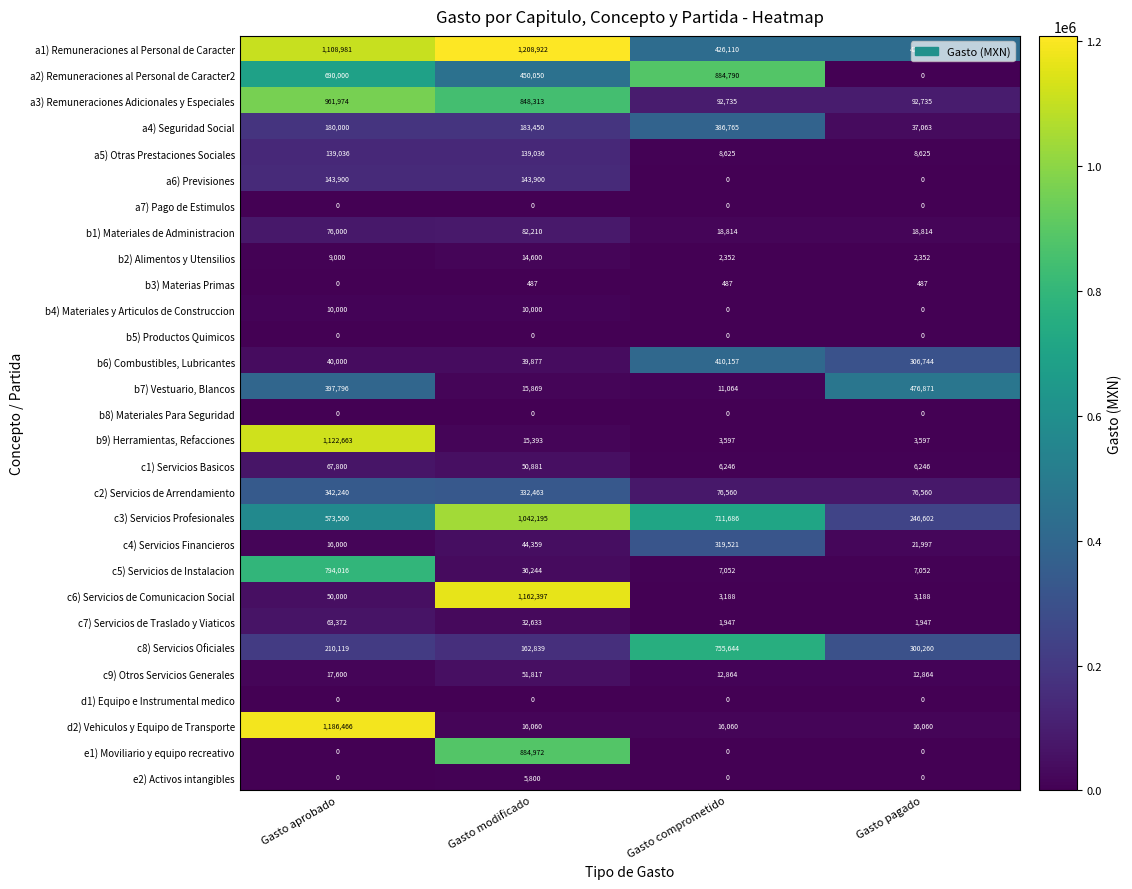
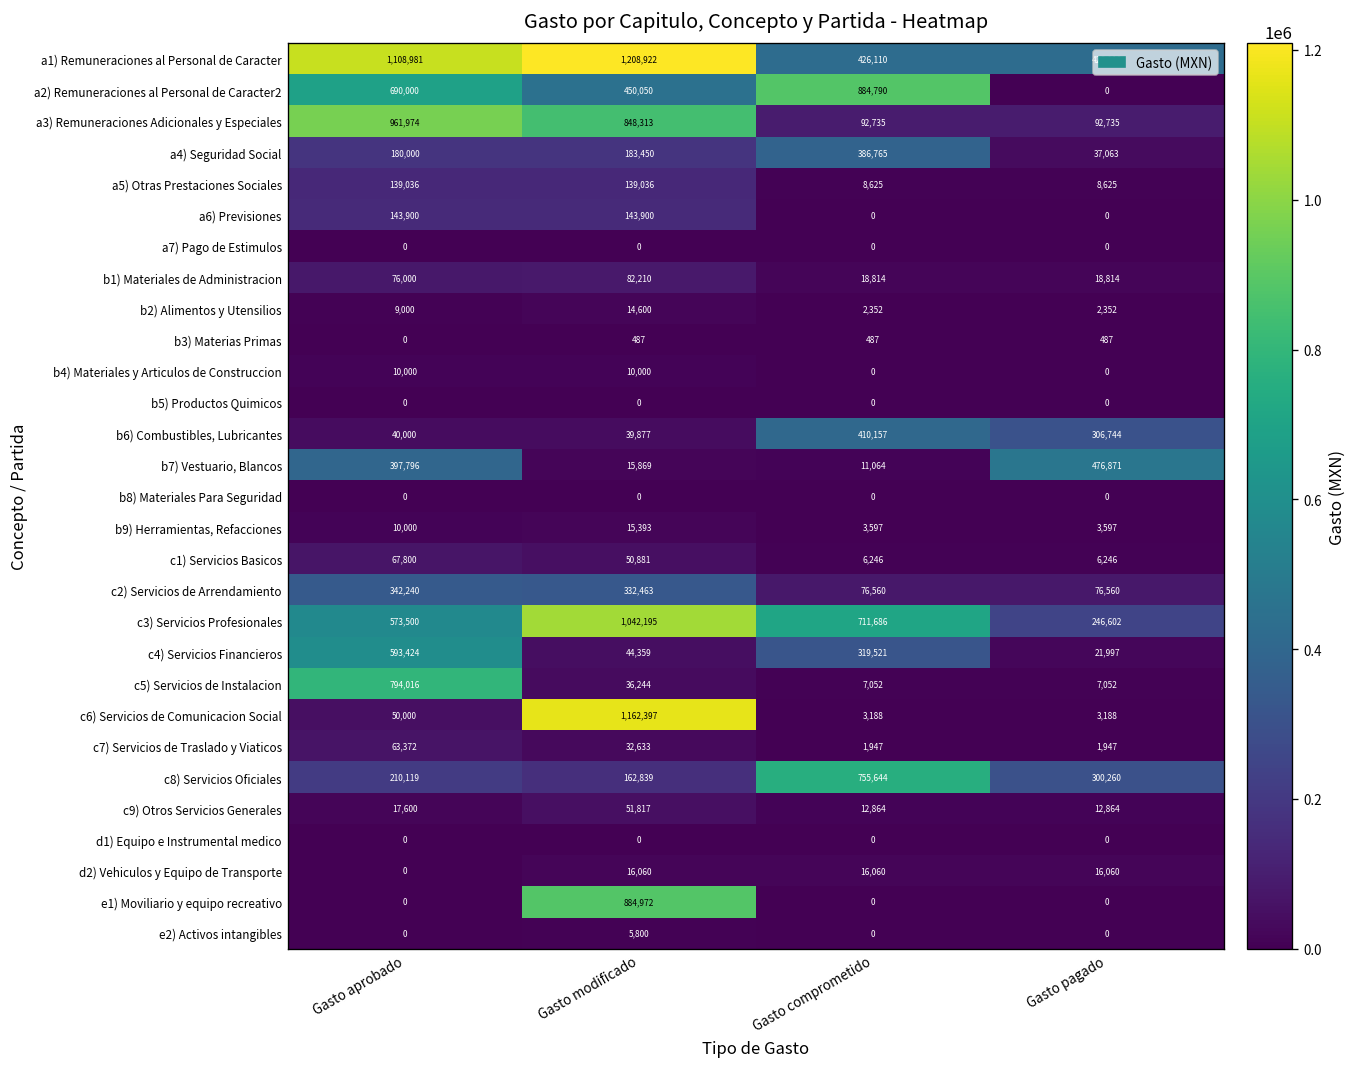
  {
    "a1) Remuneraciones al Personal de Caracter": {
      "Gasto aprobado": "1,108,981",
      "Gasto modificado": "1,208,922",
      "Gasto comprometido": "426,110"
    },
    "a2) Remuneraciones al Personal de Caracter2": {
      "Gasto aprobado": "690,000",
      "Gasto modificado": "450,050",
      "Gasto comprometido": "884,790",
      "Gasto pagado": "0"
    },
    "a3) Remuneraciones Adicionales y Especiales": {
      "Gasto aprobado": "961,974",
      "Gasto modificado": "848,313",
      "Gasto comprometido": "92,735",
      "Gasto pagado": "92,735"
    },
    "a4) Seguridad Social": {
      "Gasto aprobado": "180,000",
      "Gasto modificado": "183,450",
      "Gasto comprometido": "386,765",
      "Gasto pagado": "37,063"
    },
    "a5) Otras Prestaciones Sociales": {
      "Gasto aprobado": "139,036",
      "Gasto modificado": "139,036",
      "Gasto comprometido": "8,625",
      "Gasto pagado": "8,625"
    },
    "a6) Previsiones": {
      "Gasto aprobado": "143,900",
      "Gasto modificado": "143,900",
      "Gasto comprometido": "0",
      "Gasto pagado": "0"
    },
    "a7) Pago de Estimulos": {
      "Gasto aprobado": "0",
      "Gasto modificado": "0",
      "Gasto comprometido": "0",
      "Gasto pagado": "0"
    },
    "b1) Materiales de Administracion": {
      "Gasto aprobado": "76,000",
      "Gasto modificado": "82,210",
      "Gasto comprometido": "18,814",
      "Gasto pagado": "18,814"
    },
    "b2) Alimentos y Utensilios": {
      "Gasto aprobado": "9,000",
      "Gasto modificado": "14,600",
      "Gasto comprometido": "2,352",
      "Gasto pagado": "2,352"
    },
    "b3) Materias Primas": {
      "Gasto aprobado": "0",
      "Gasto modificado": "487",
      "Gasto comprometido": "487",
      "Gasto pagado": "487"
    },
    "b4) Materiales y Articulos de Construccion": {
      "Gasto aprobado": "10,000",
      "Gasto modificado": "10,000",
      "Gasto comprometido": "0",
      "Gasto pagado": "0"
    },
    "b5) Productos Quimicos": {
      "Gasto aprobado": "0",
      "Gasto modificado": "0",
      "Gasto comprometido": "0",
      "Gasto pagado": "0"
    },
    "b6) Combustibles, Lubricantes": {
      "Gasto aprobado": "40,000",
      "Gasto modificado": "39,877",
      "Gasto comprometido": "410,157",
      "Gasto pagado": "306,744"
    },
    "b7) Vestuario, Blancos": {
      "Gasto aprobado": "397,796",
      "Gasto modificado": "15,869",
      "Gasto comprometido": "11,064",
      "Gasto pagado": "476,871"
    },
    "b8) Materiales Para Seguridad": {
      "Gasto aprobado": "0",
      "Gasto modificado": "0",
      "Gasto comprometido": "0",
      "Gasto pagado": "0"
    },
    "b9) Herramientas, Refacciones": {
-     "Gasto aprobado": "1,122,663",
+     "Gasto aprobado": "10,000",
      "Gasto modificado": "15,393",
      "Gasto comprometido": "3,597",
      "Gasto pagado": "3,597"
    },
    "c1) Servicios Basicos": {
      "Gasto aprobado": "67,800",
      "Gasto modificado": "50,881",
      "Gasto comprometido": "6,246",
      "Gasto pagado": "6,246"
    },
    "c2) Servicios de Arrendamiento": {
      "Gasto aprobado": "342,240",
      "Gasto modificado": "332,463",
      "Gasto comprometido": "76,560",
      "Gasto pagado": "76,560"
    },
    "c3) Servicios Profesionales": {
      "Gasto aprobado": "573,500",
      "Gasto modificado": "1,042,195",
      "Gasto comprometido": "711,686",
      "Gasto pagado": "246,602"
    },
    "c4) Servicios Financieros": {
-     "Gasto aprobado": "16,000",
+     "Gasto aprobado": "593,424",
      "Gasto modificado": "44,359",
      "Gasto comprometido": "319,521",
      "Gasto pagado": "21,997"
    },
    "c5) Servicios de Instalacion": {
      "Gasto aprobado": "794,016",
      "Gasto modificado": "36,244",
      "Gasto comprometido": "7,052",
      "Gasto pagado": "7,052"
    },
    "c6) Servicios de Comunicacion Social": {
      "Gasto aprobado": "50,000",
      "Gasto modificado": "1,162,397",
      "Gasto comprometido": "3,188",
      "Gasto pagado": "3,188"
    },
    "c7) Servicios de Traslado y Viaticos": {
      "Gasto aprobado": "63,372",
      "Gasto modificado": "32,633",
      "Gasto comprometido": "1,947",
      "Gasto pagado": "1,947"
    },
    "c8) Servicios Oficiales": {
      "Gasto aprobado": "210,119",
      "Gasto modificado": "162,839",
      "Gasto comprometido": "755,644",
      "Gasto pagado": "300,260"
    },
    "c9) Otros Servicios Generales": {
      "Gasto aprobado": "17,600",
      "Gasto modificado": "51,817",
      "Gasto comprometido": "12,864",
      "Gasto pagado": "12,864"
    },
    "d1) Equipo e Instrumental medico": {
      "Gasto aprobado": "0",
      "Gasto modificado": "0",
      "Gasto comprometido": "0",
      "Gasto pagado": "0"
    },
    "d2) Vehiculos y Equipo de Transporte": {
-     "Gasto aprobado": "1,186,466",
+     "Gasto aprobado": "0",
      "Gasto modificado": "16,060",
      "Gasto comprometido": "16,060",
      "Gasto pagado": "16,060"
    },
    "e1) Moviliario y equipo recreativo": {
      "Gasto aprobado": "0",
      "Gasto modificado": "884,972",
      "Gasto comprometido": "0",
      "Gasto pagado": "0"
    },
    "e2) Activos intangibles": {
      "Gasto aprobado": "0",
      "Gasto modificado": "5,800",
      "Gasto comprometido": "0",
      "Gasto pagado": "0"
    }
  }
